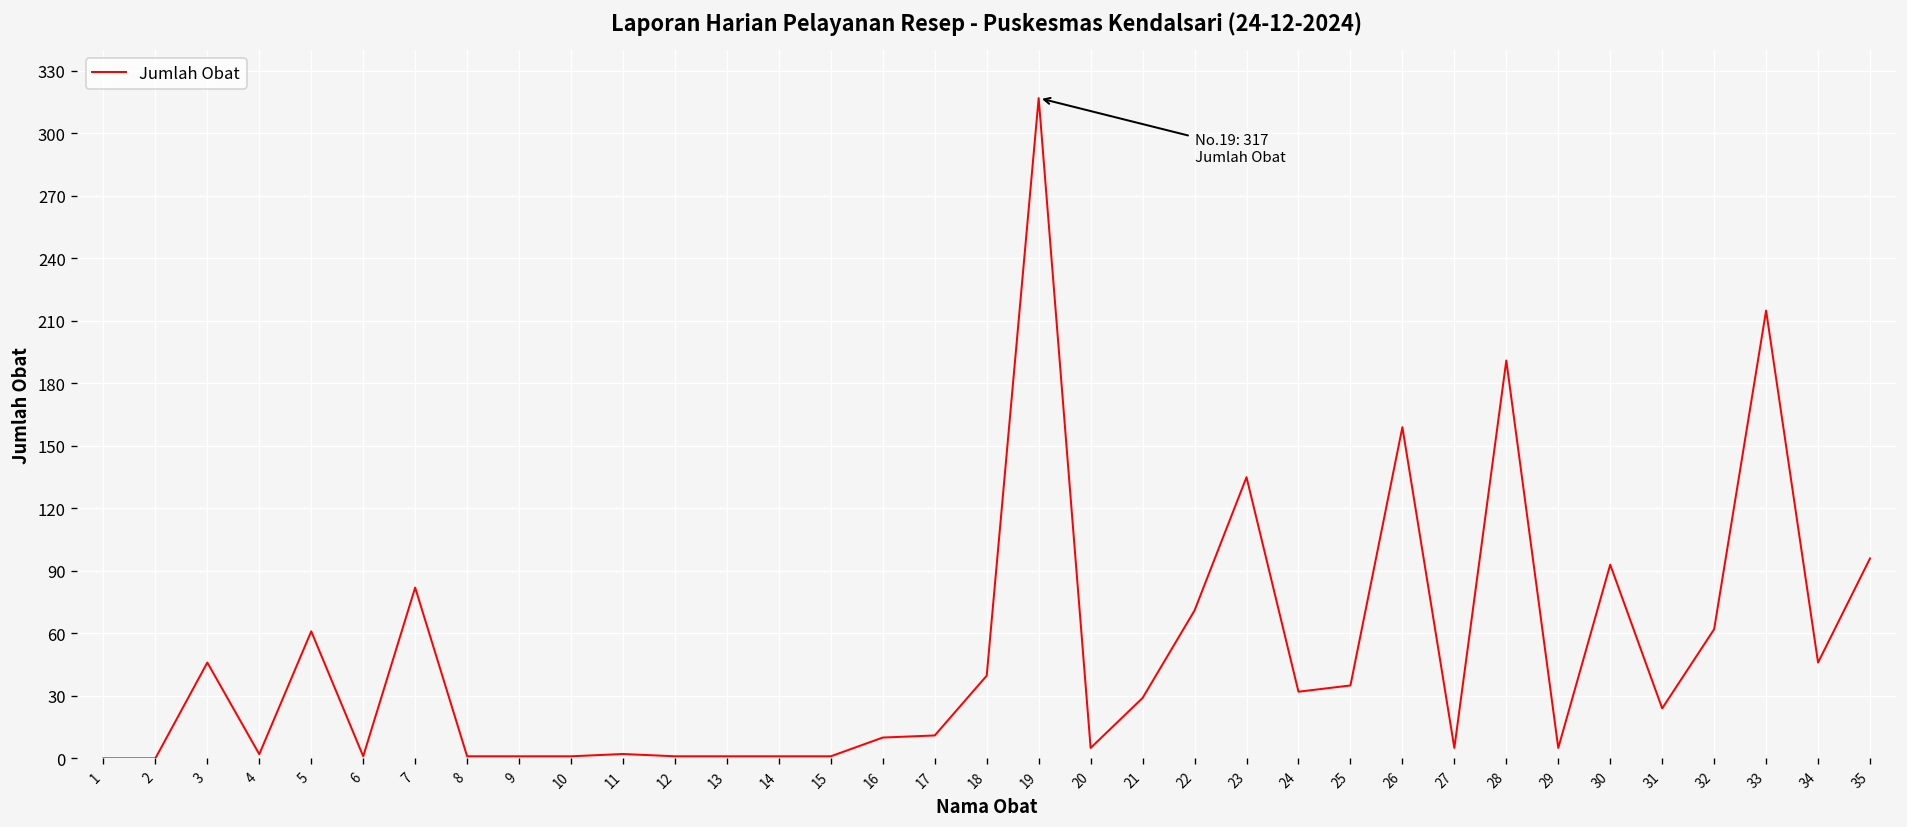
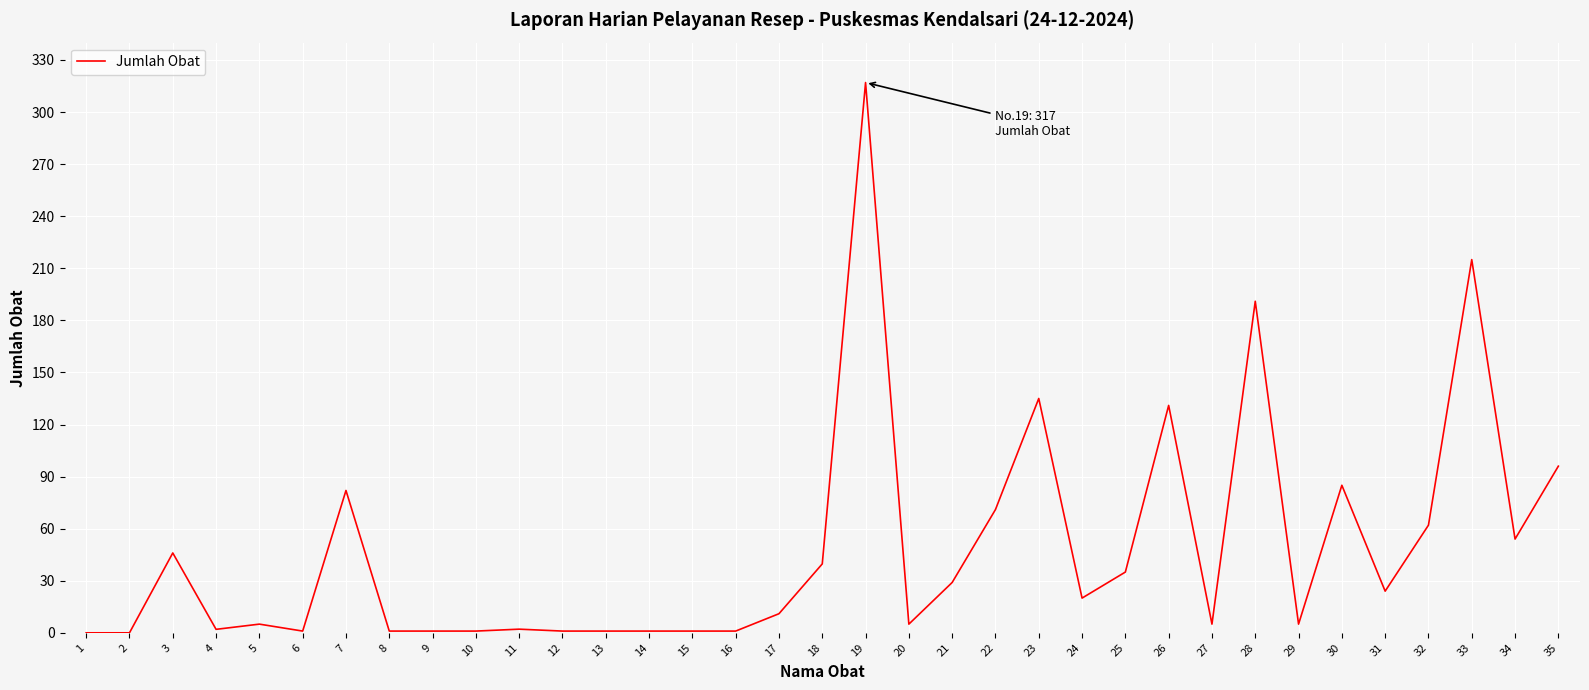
  {
    "1": 0,
    "2": 0,
    "3": 46,
    "4": 2,
-   "5": 61,
+   "5": 5,
    "6": 1,
    "7": 82,
    "8": 1,
    "9": 1,
    "10": 1,
    "11": 2,
    "12": 1,
    "13": 1,
    "14": 1,
    "15": 1,
-   "16": 10,
+   "16": 1,
    "17": 11,
    "18": 40,
    "20": 5,
    "21": 29,
    "22": 71,
    "23": 135,
-   "24": 32,
+   "24": 20,
    "25": 35,
-   "26": 159,
+   "26": 131,
    "27": 5,
    "28": 191,
    "29": 5,
-   "30": 93,
+   "30": 85,
    "31": 24,
    "32": 62,
    "33": 215,
-   "34": 46,
+   "34": 54,
    "35": 96
  }
